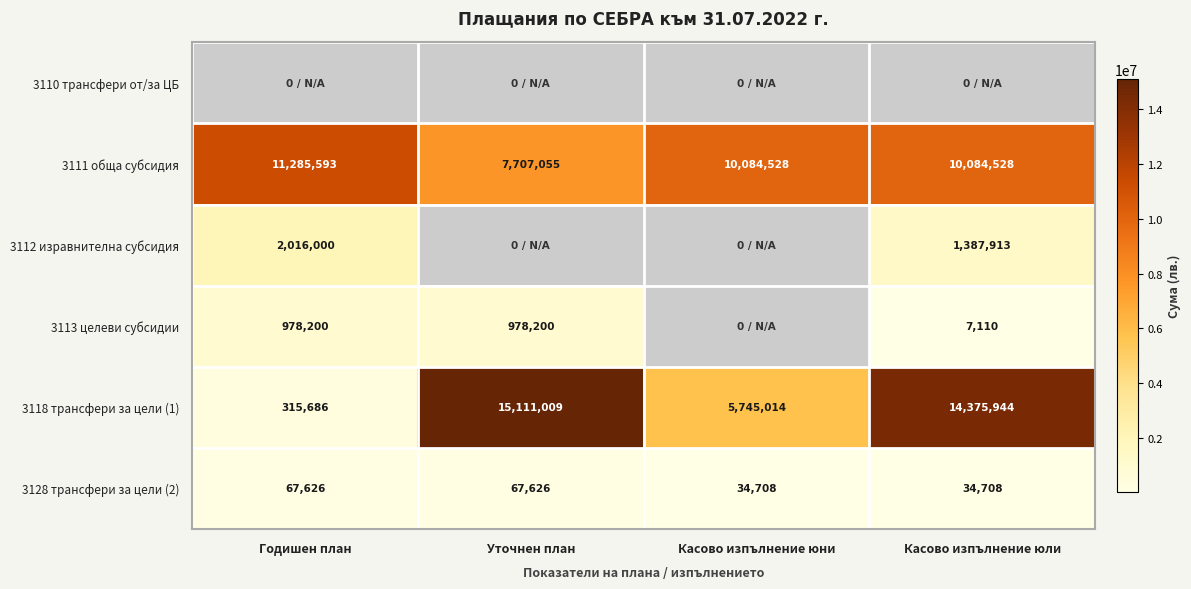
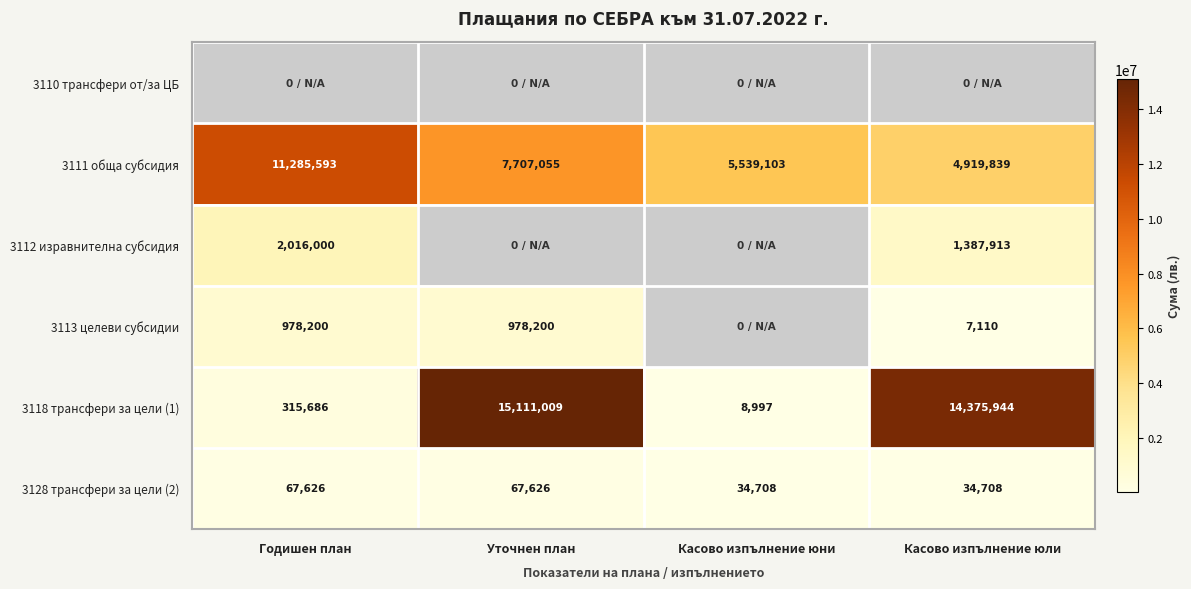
  {
    "3111 обща субсидия": {
      "Годишен план": "11,285,593",
      "Уточнен план": "7,707,055",
-     "Касово изпълнение юни": "10,084,528",
-     "Касово изпълнение юли": "10,084,528"
+     "Касово изпълнение юни": "5,539,103",
+     "Касово изпълнение юли": "4,919,839"
    },
    "3112 изравнителна субсидия": {
      "Годишен план": "2,016,000",
      "Касово изпълнение юли": "1,387,913"
    },
    "3113 целеви субсидии": {
      "Годишен план": "978,200",
      "Уточнен план": "978,200",
      "Касово изпълнение юли": "7,110"
    },
    "3118 трансфери за цели (1)": {
      "Годишен план": "315,686",
      "Уточнен план": "15,111,009",
-     "Касово изпълнение юни": "5,745,014",
+     "Касово изпълнение юни": "8,997",
      "Касово изпълнение юли": "14,375,944"
    },
    "3128 трансфери за цели (2)": {
      "Годишен план": "67,626",
      "Уточнен план": "67,626",
      "Касово изпълнение юни": "34,708",
      "Касово изпълнение юли": "34,708"
    }
  }
